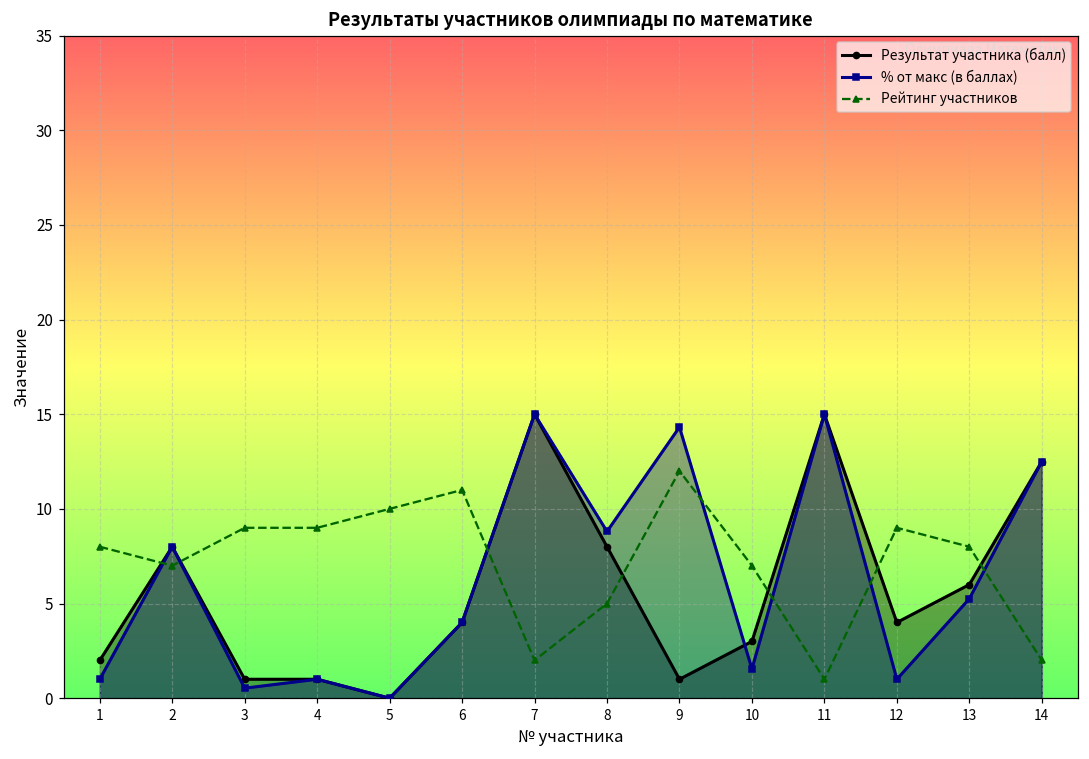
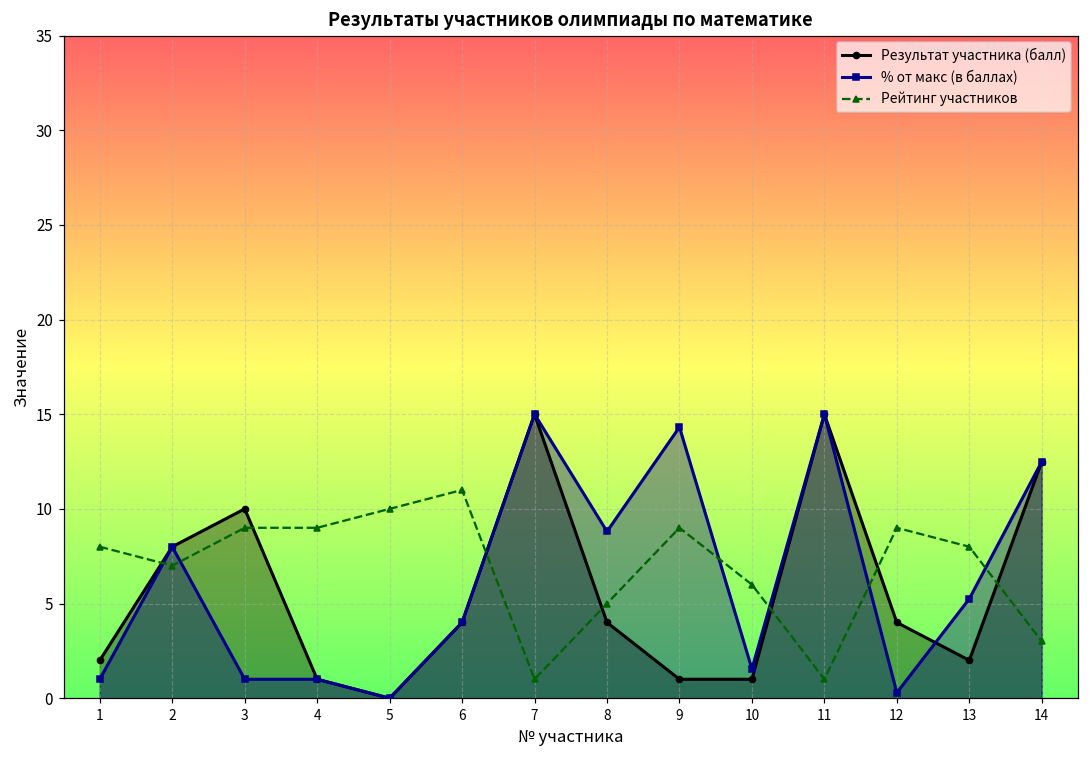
  {
    "Результат участника (балл)": {
      "1": 2,
-     "3": 1,
-     "8": 8,
+     "3": 10,
+     "8": 4,
      "9": 1,
-     "10": 3,
+     "10": 1,
      "12": 4,
-     "13": 6
+     "13": 2
    },
    "% от макс (в баллах)": {
      "1": 1.0,
-     "3": 0.5,
+     "3": 1.0,
      "8": 8.8,
      "9": 14.3,
      "10": 1.5,
-     "12": 1.0,
+     "12": 0.3,
      "13": 5.3
    },
    "Рейтинг участников": {
      "1": 8,
      "2": 7,
      "3": 9,
      "4": 9,
      "5": 10,
      "6": 11,
-     "7": 2,
+     "7": 1,
      "8": 5,
-     "9": 12,
-     "10": 7,
+     "9": 9,
+     "10": 6,
      "11": 1,
      "12": 9,
      "13": 8,
-     "14": 2
+     "14": 3
    }
  }
